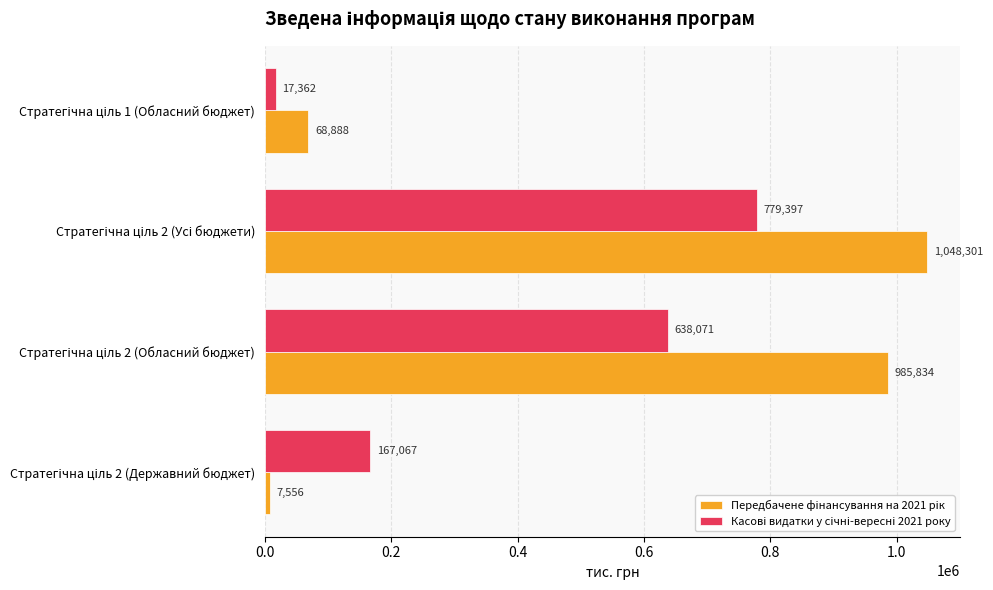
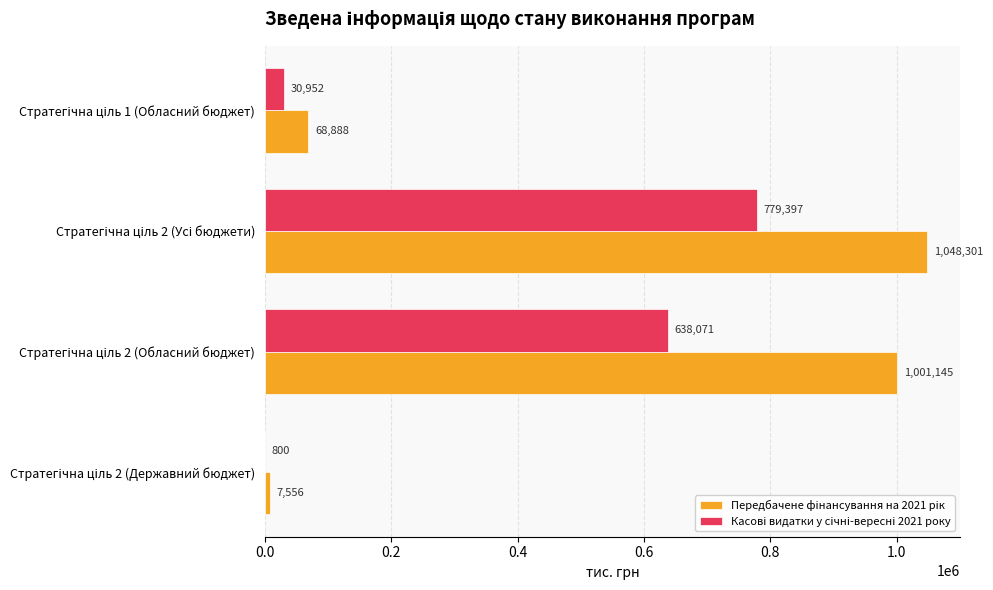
  {
    "Передбачене фінансування на 2021 рік": {
      "Стратегічна ціль 1 (Обласний бюджет)": "68,888",
      "Стратегічна ціль 2 (Усі бюджети)": "1,048,301",
-     "Стратегічна ціль 2 (Обласний бюджет)": "985,834",
+     "Стратегічна ціль 2 (Обласний бюджет)": "1,001,145",
      "Стратегічна ціль 2 (Державний бюджет)": "7,556"
    },
    "Касові видатки у січні-вересні 2021 року": {
-     "Стратегічна ціль 1 (Обласний бюджет)": "17,362",
+     "Стратегічна ціль 1 (Обласний бюджет)": "30,952",
      "Стратегічна ціль 2 (Усі бюджети)": "779,397",
      "Стратегічна ціль 2 (Обласний бюджет)": "638,071",
-     "Стратегічна ціль 2 (Державний бюджет)": "167,067"
+     "Стратегічна ціль 2 (Державний бюджет)": "800"
    }
  }
